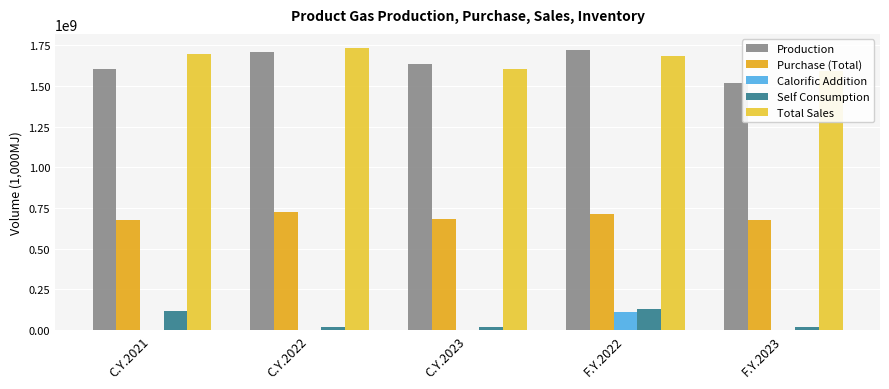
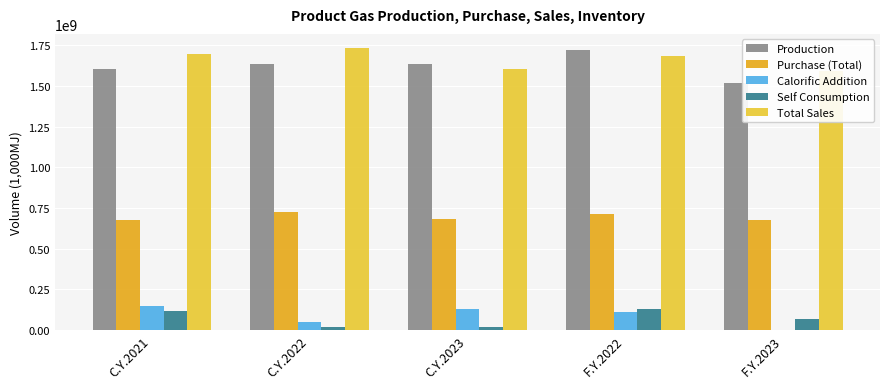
  {
    "Production": {
      "C.Y.2021": 1610000000,
-     "C.Y.2022": 1710000000,
+     "C.Y.2022": 1630000000,
      "C.Y.2023": 1630000000,
      "F.Y.2022": 1720000000,
      "F.Y.2023": 1520000000
    },
    "Calorific Addition": {
-     "C.Y.2021": 0,
-     "C.Y.2022": 0,
-     "C.Y.2023": 0,
+     "C.Y.2021": 150000000,
+     "C.Y.2022": 50000000,
+     "C.Y.2023": 130000000,
      "F.Y.2022": 110000000
    },
    "Self Consumption": {
      "C.Y.2021": 120000000,
      "C.Y.2022": 20000000,
      "C.Y.2023": 20000000,
      "F.Y.2022": 130000000,
-     "F.Y.2023": 20000000
+     "F.Y.2023": 70000000
    }
  }
